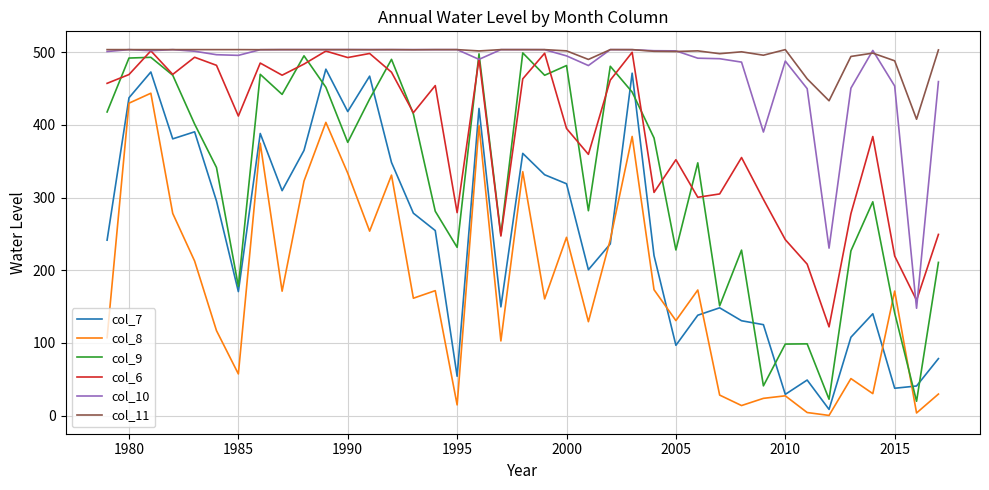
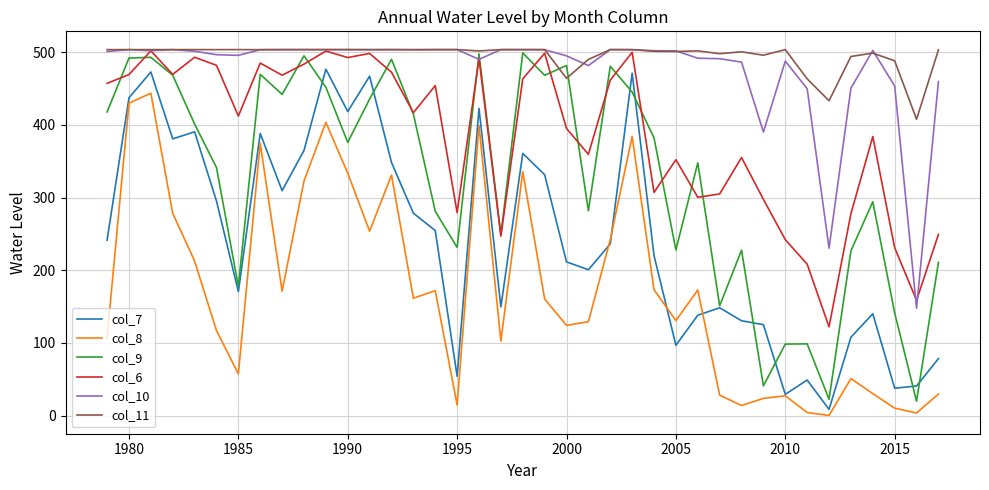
  {
    "col_7": {
      "1980": 440,
      "1985": 170,
      "1990": 420,
      "1995": 50,
-     "2000": 320,
+     "2000": 210,
      "2005": 100,
      "2015": 40
    },
    "col_8": {
      "1980": 430,
      "1985": 60,
      "1990": 330,
      "1995": 10,
-     "2000": 250,
+     "2000": 120,
      "2005": 130,
-     "2015": 170
+     "2015": 10
    },
    "col_9": {
      "1980": 490,
      "1985": 180,
      "1990": 380,
      "1995": 230,
      "2000": 480,
      "2005": 230,
      "2010": 100,
      "2015": 140
    },
    "col_6": {
      "1980": 470,
      "1985": 410,
      "1990": 490,
      "1995": 280,
      "2000": 400,
      "2005": 350,
      "2010": 240,
-     "2015": 220
+     "2015": 230
    },
    "col_10": {
      "1985": 500,
      "2000": 490,
      "2010": 490,
      "2015": 450
    },
    "col_11": {
      "1985": 500,
-     "2000": 500,
+     "2000": 460,
      "2010": 500,
      "2015": 490
    }
  }
